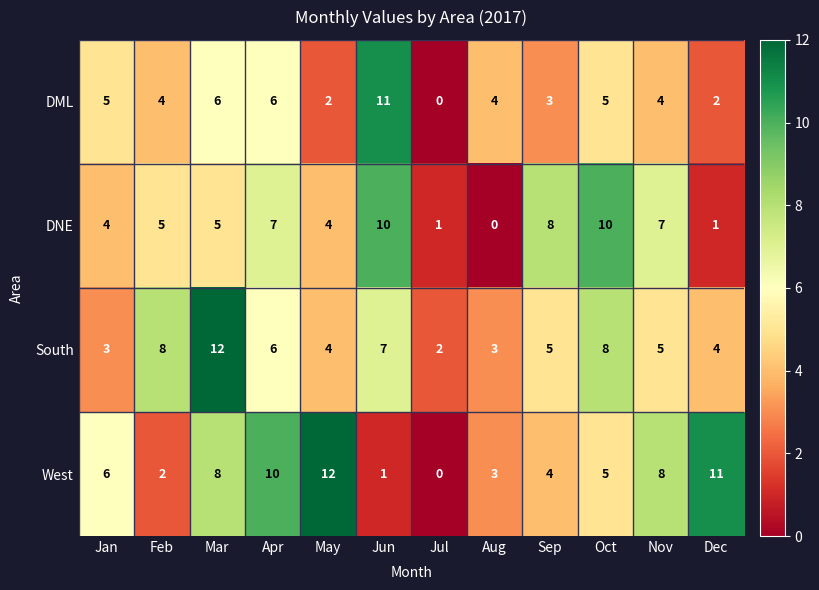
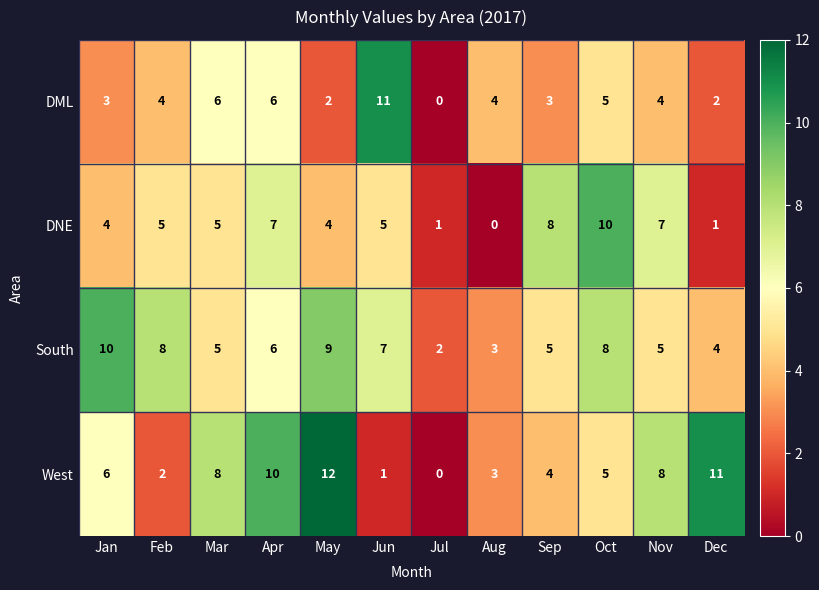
  {
    "DML": {
-     "Jan": 5,
+     "Jan": 3,
      "Feb": 4,
      "Mar": 6,
      "Apr": 6,
      "May": 2,
      "Jun": 11,
      "Jul": 0,
      "Aug": 4,
      "Sep": 3,
      "Oct": 5,
      "Nov": 4,
      "Dec": 2
    },
    "DNE": {
      "Jan": 4,
      "Feb": 5,
      "Mar": 5,
      "Apr": 7,
      "May": 4,
-     "Jun": 10,
+     "Jun": 5,
      "Jul": 1,
      "Aug": 0,
      "Sep": 8,
      "Oct": 10,
      "Nov": 7,
      "Dec": 1
    },
    "South": {
-     "Jan": 3,
+     "Jan": 10,
      "Feb": 8,
-     "Mar": 12,
+     "Mar": 5,
      "Apr": 6,
-     "May": 4,
+     "May": 9,
      "Jun": 7,
      "Jul": 2,
      "Aug": 3,
      "Sep": 5,
      "Oct": 8,
      "Nov": 5,
      "Dec": 4
    },
    "West": {
      "Jan": 6,
      "Feb": 2,
      "Mar": 8,
      "Apr": 10,
      "May": 12,
      "Jun": 1,
      "Jul": 0,
      "Aug": 3,
      "Sep": 4,
      "Oct": 5,
      "Nov": 8,
      "Dec": 11
    }
  }
